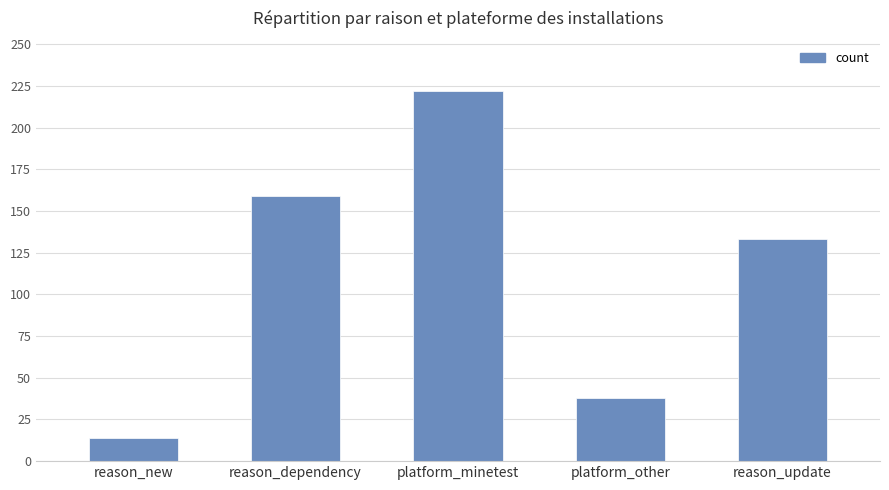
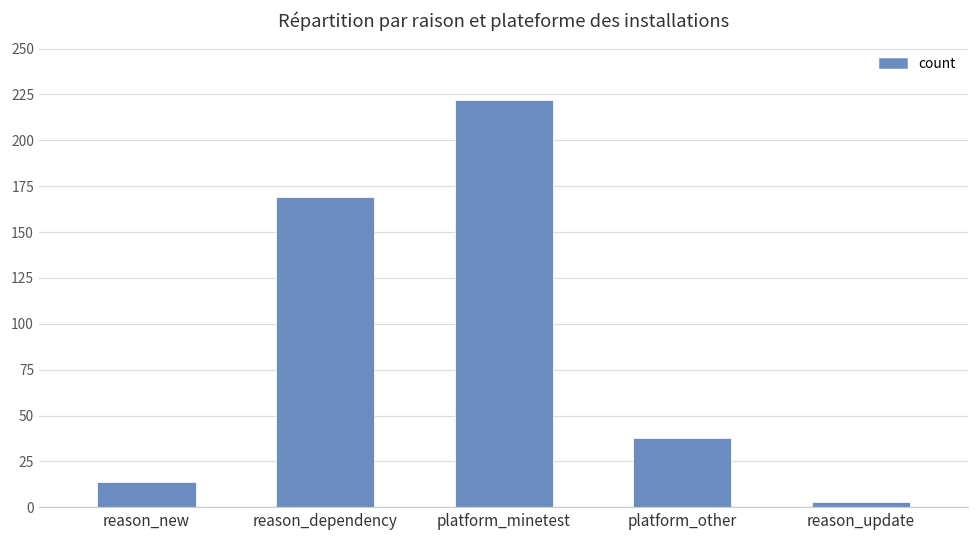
  {
    "reason_new": 14,
-   "reason_dependency": 159,
+   "reason_dependency": 169,
    "platform_minetest": 222,
    "platform_other": 38,
-   "reason_update": 133
+   "reason_update": 3
  }
